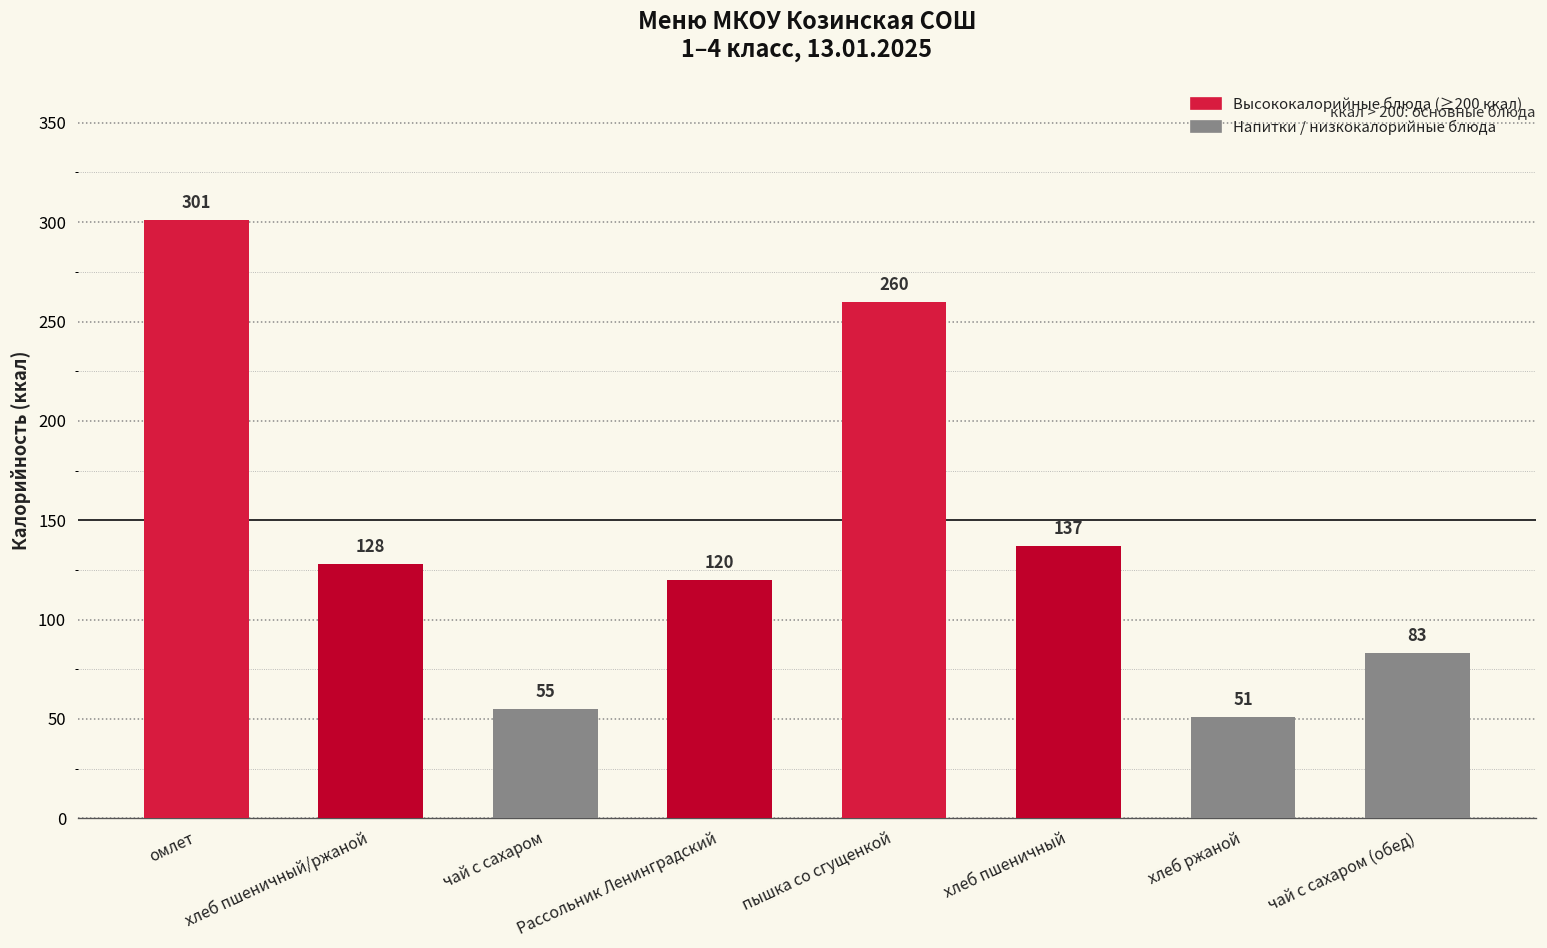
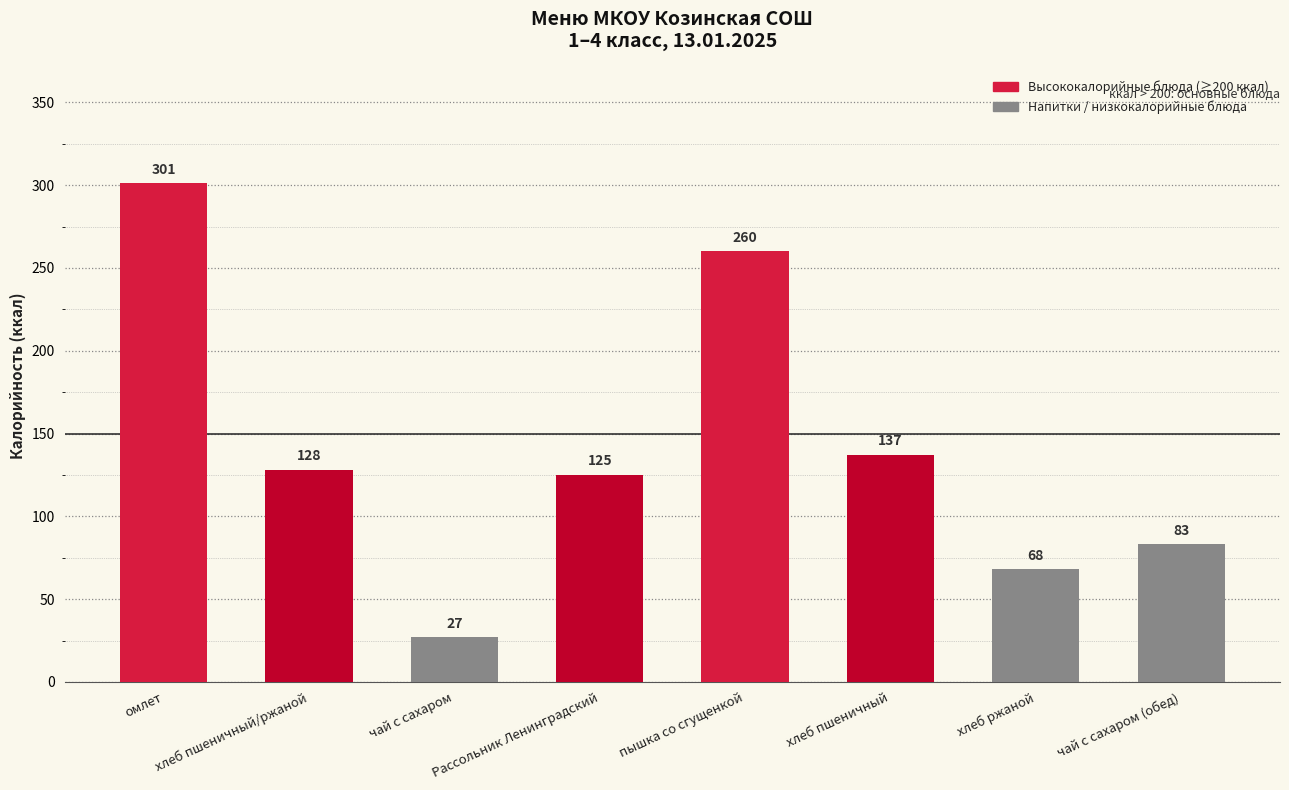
  {
    "омлет": 301,
    "хлеб пшеничный/ржаной": 128,
-   "чай с сахаром": 55,
-   "Рассольник Ленинградский": 120,
+   "чай с сахаром": 27,
+   "Рассольник Ленинградский": 125,
    "пышка со сгущенкой": 260,
    "хлеб пшеничный": 137,
-   "хлеб ржаной": 51,
+   "хлеб ржаной": 68,
    "чай с сахаром (обед)": 83
  }
